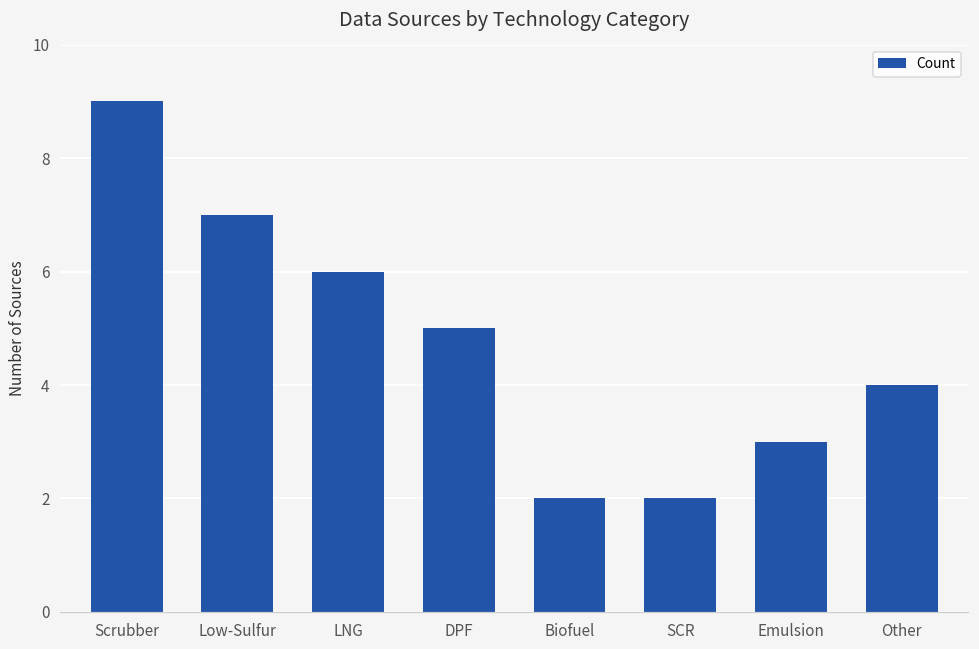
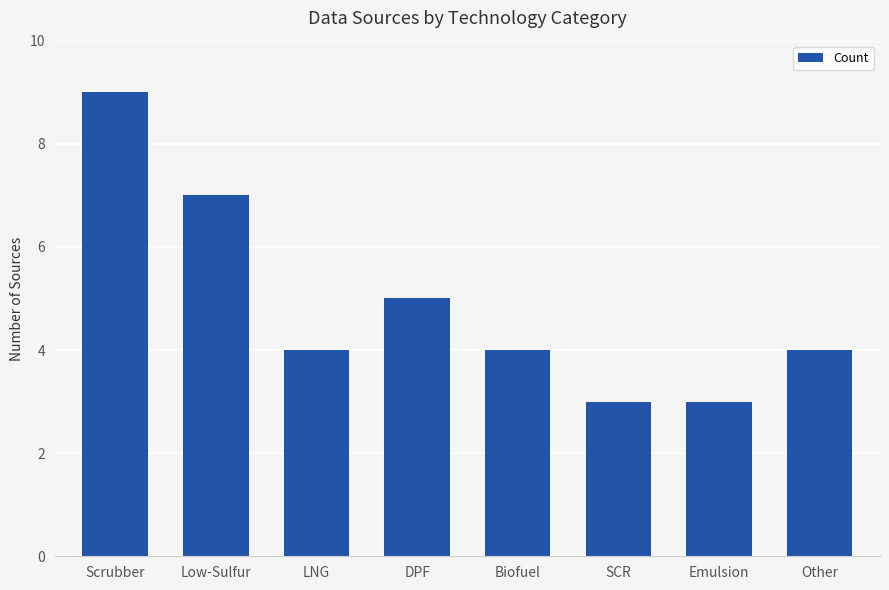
  {
    "Scrubber": 9,
    "Low-Sulfur": 7,
-   "LNG": 6,
+   "LNG": 4,
    "DPF": 5,
-   "Biofuel": 2,
-   "SCR": 2,
+   "Biofuel": 4,
+   "SCR": 3,
    "Emulsion": 3,
    "Other": 4
  }
